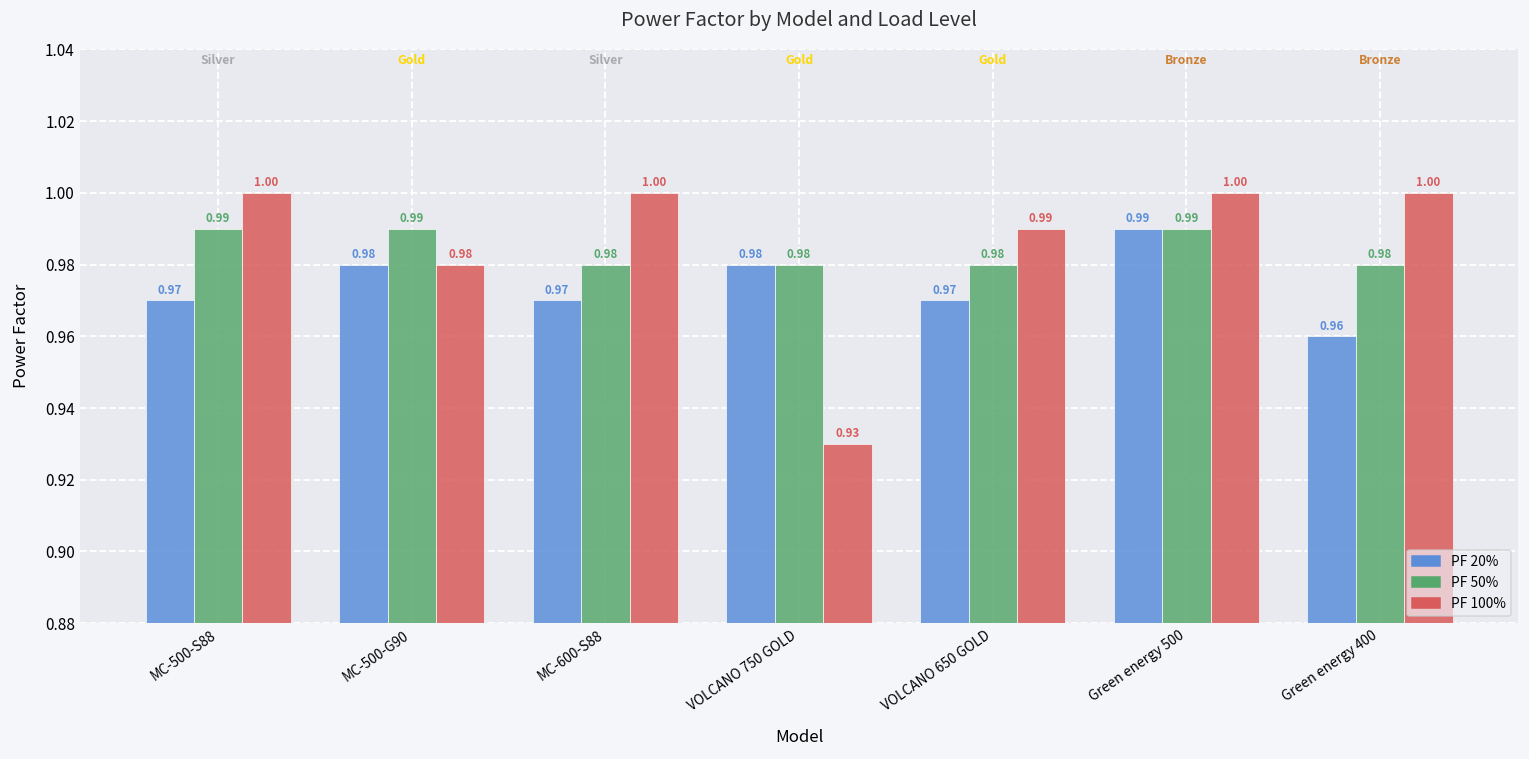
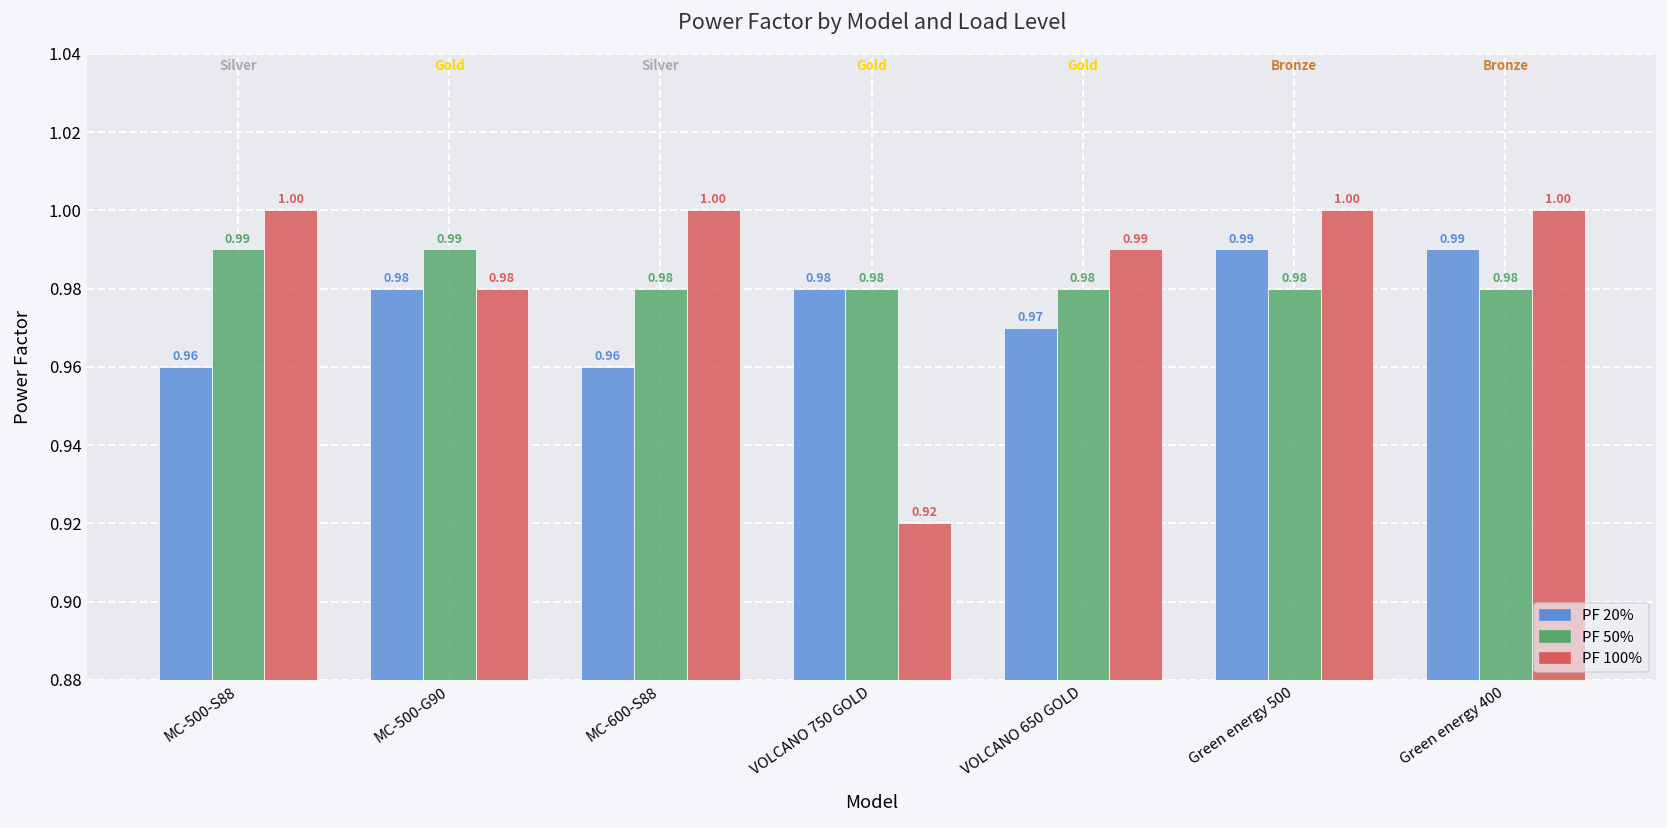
  {
    "PF 20%": {
-     "MC-500-S88": 0.97,
+     "MC-500-S88": 0.96,
      "MC-500-G90": 0.98,
-     "MC-600-S88": 0.97,
+     "MC-600-S88": 0.96,
      "VOLCANO 750 GOLD": 0.98,
      "VOLCANO 650 GOLD": 0.97,
      "Green energy 500": 0.99,
-     "Green energy 400": 0.96
+     "Green energy 400": 0.99
    },
    "PF 50%": {
      "MC-500-S88": 0.99,
      "MC-500-G90": 0.99,
      "MC-600-S88": 0.98,
      "VOLCANO 750 GOLD": 0.98,
      "VOLCANO 650 GOLD": 0.98,
-     "Green energy 500": 0.99,
+     "Green energy 500": 0.98,
      "Green energy 400": 0.98
    },
    "PF 100%": {
      "MC-500-S88": 1.00,
      "MC-500-G90": 0.98,
      "MC-600-S88": 1.00,
-     "VOLCANO 750 GOLD": 0.93,
+     "VOLCANO 750 GOLD": 0.92,
      "VOLCANO 650 GOLD": 0.99,
      "Green energy 500": 1.00,
      "Green energy 400": 1.00
    }
  }
